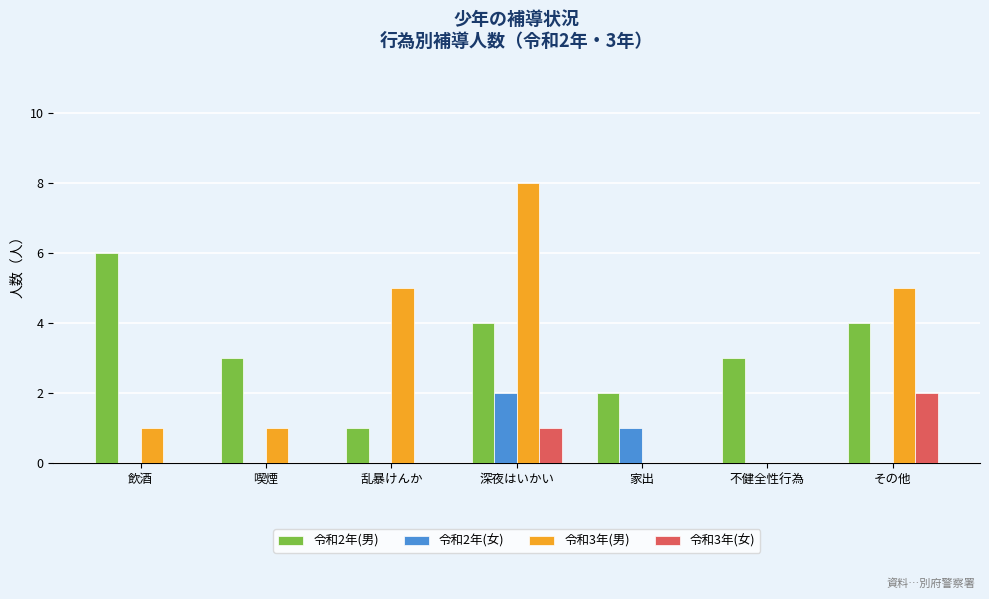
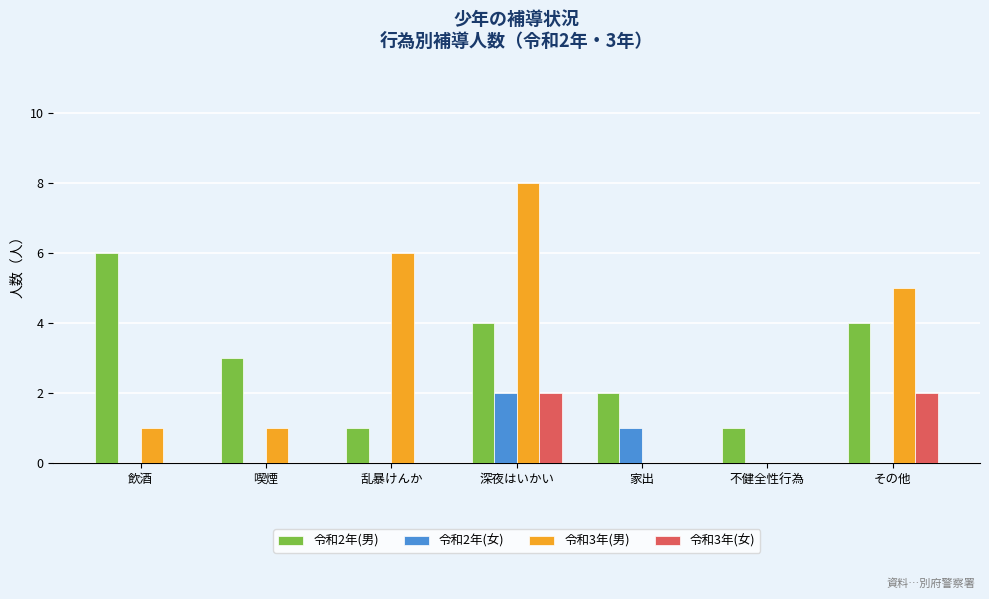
  {
    "令和2年(男)": {
      "飲酒": 6,
      "喫煙": 3,
      "乱暴けんか": 1,
      "深夜はいかい": 4,
      "家出": 2,
-     "不健全性行為": 3,
+     "不健全性行為": 1,
      "その他": 4
    },
    "令和2年(女)": {
      "飲酒": 0,
      "喫煙": 0,
      "乱暴けんか": 0,
      "深夜はいかい": 2,
      "家出": 1,
      "不健全性行為": 0,
      "その他": 0
    },
    "令和3年(男)": {
      "飲酒": 1,
      "喫煙": 1,
-     "乱暴けんか": 5,
+     "乱暴けんか": 6,
      "深夜はいかい": 8,
      "家出": 0,
      "不健全性行為": 0,
      "その他": 5
    },
    "令和3年(女)": {
      "飲酒": 0,
      "喫煙": 0,
      "乱暴けんか": 0,
-     "深夜はいかい": 1,
+     "深夜はいかい": 2,
      "家出": 0,
      "不健全性行為": 0,
      "その他": 2
    }
  }
